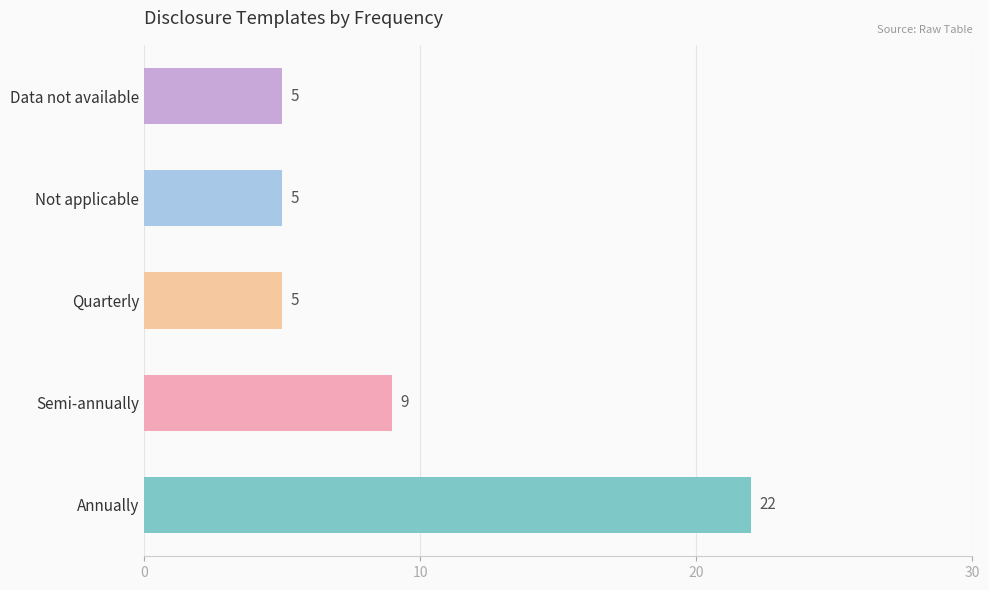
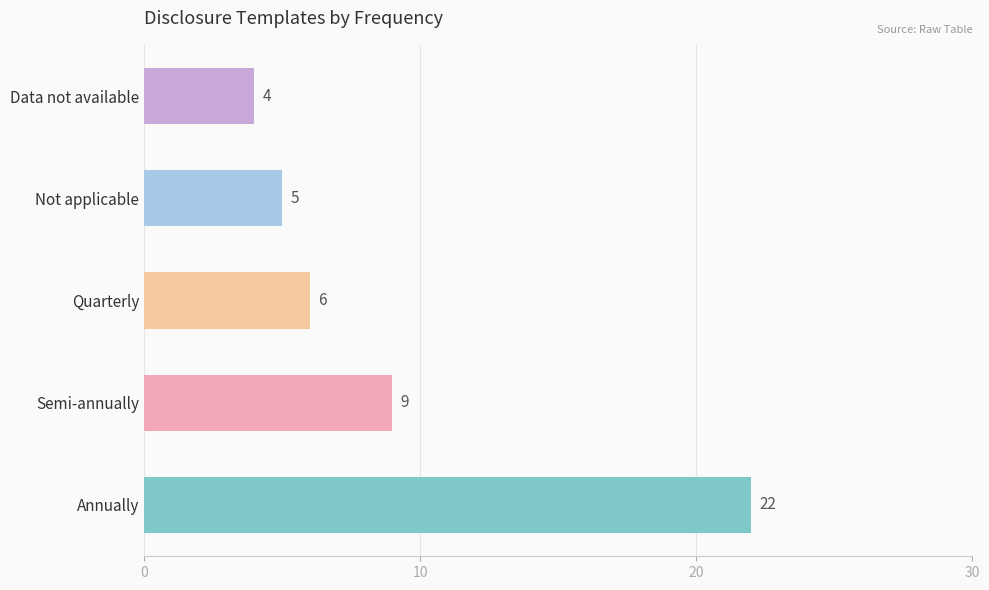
  {
-   "Data not available": 5,
+   "Data not available": 4,
    "Not applicable": 5,
-   "Quarterly": 5,
+   "Quarterly": 6,
    "Semi-annually": 9,
    "Annually": 22
  }
